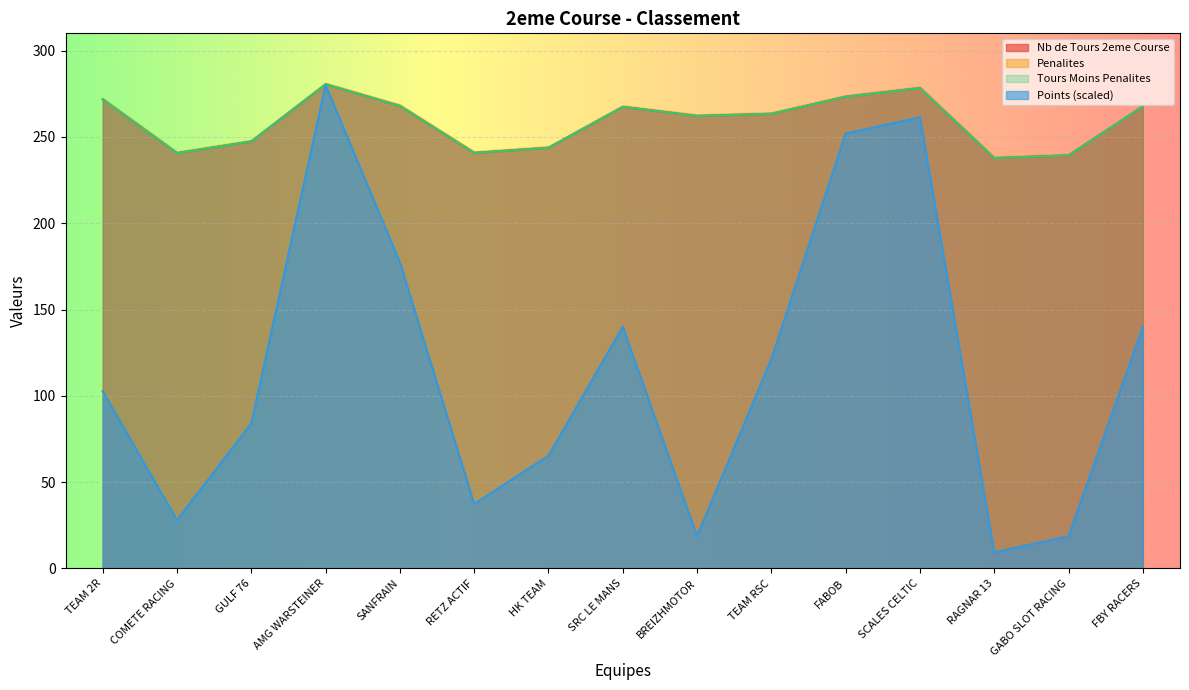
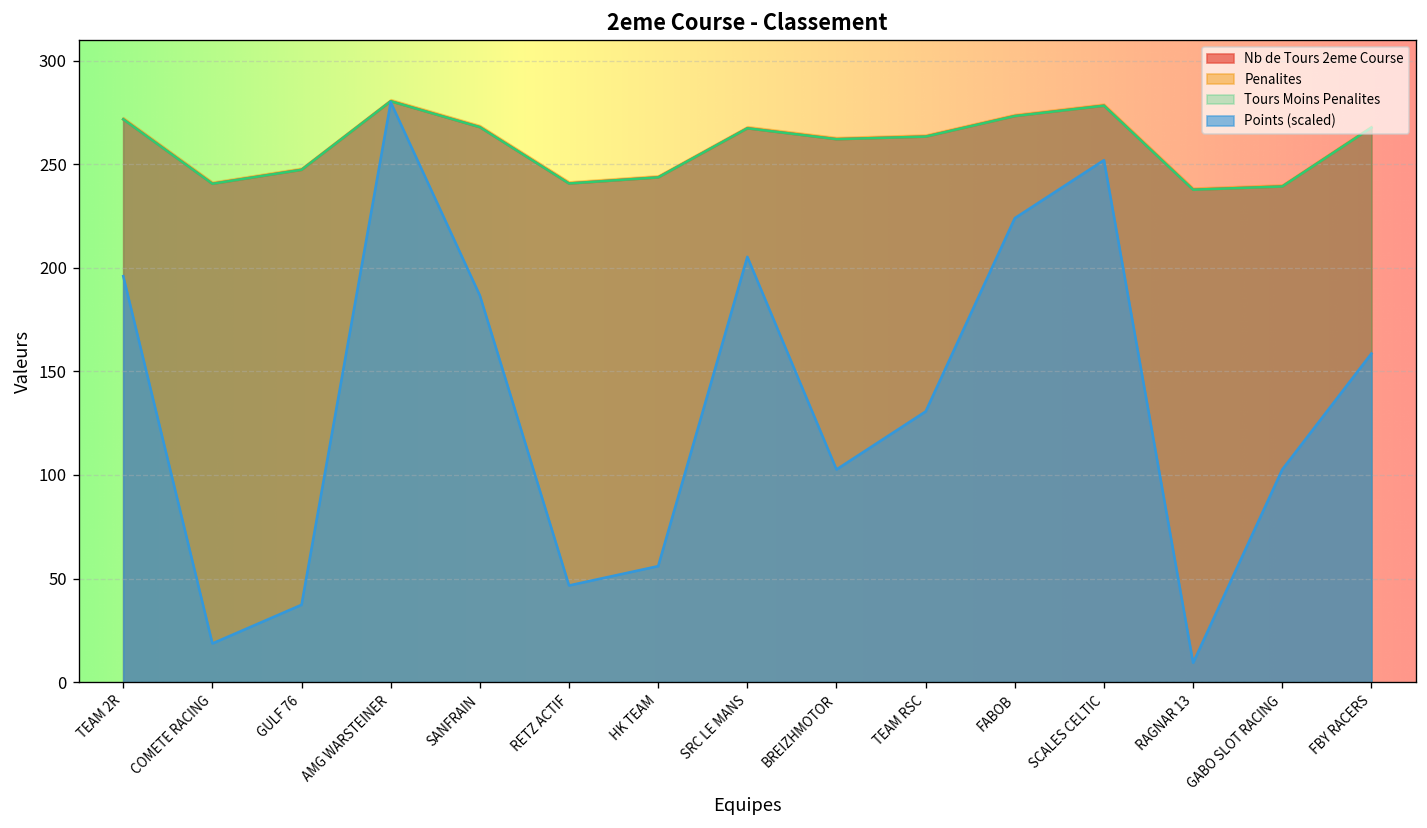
  {
    "Points (scaled)": {
-     "TEAM 2R": 103,
-     "COMETE RACING": 28,
-     "GULF 76": 84,
-     "SANFRAIN": 177,
-     "RETZ ACTIF": 37,
-     "HK TEAM": 65,
-     "SRC LE MANS": 140,
-     "BREIZHMOTOR": 19,
-     "TEAM RSC": 121,
-     "FABOB": 252,
-     "SCALES CELTIC": 261,
+     "TEAM 2R": 196,
+     "COMETE RACING": 19,
+     "GULF 76": 37,
+     "SANFRAIN": 187,
+     "RETZ ACTIF": 47,
+     "HK TEAM": 56,
+     "SRC LE MANS": 205,
+     "BREIZHMOTOR": 103,
+     "TEAM RSC": 131,
+     "FABOB": 224,
+     "SCALES CELTIC": 252,
      "RAGNAR 13": 9,
-     "GABO SLOT RACING": 19,
-     "FBY RACERS": 140
+     "GABO SLOT RACING": 103,
+     "FBY RACERS": 159
    }
  }
